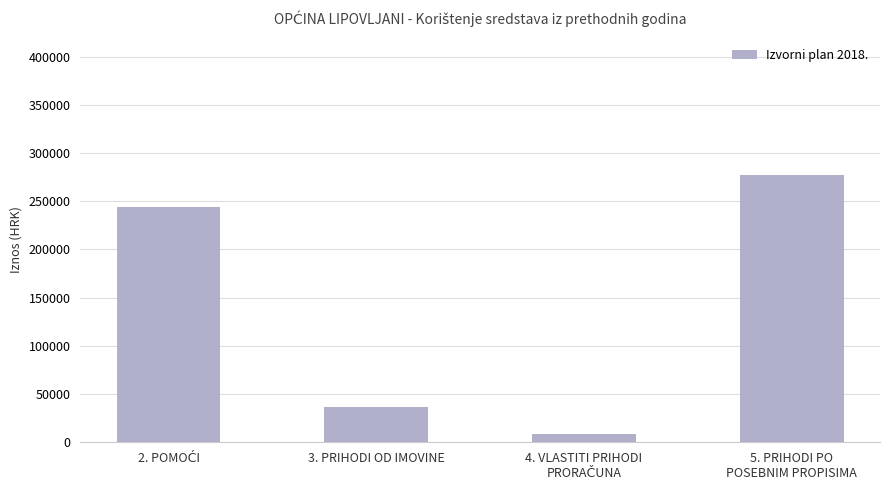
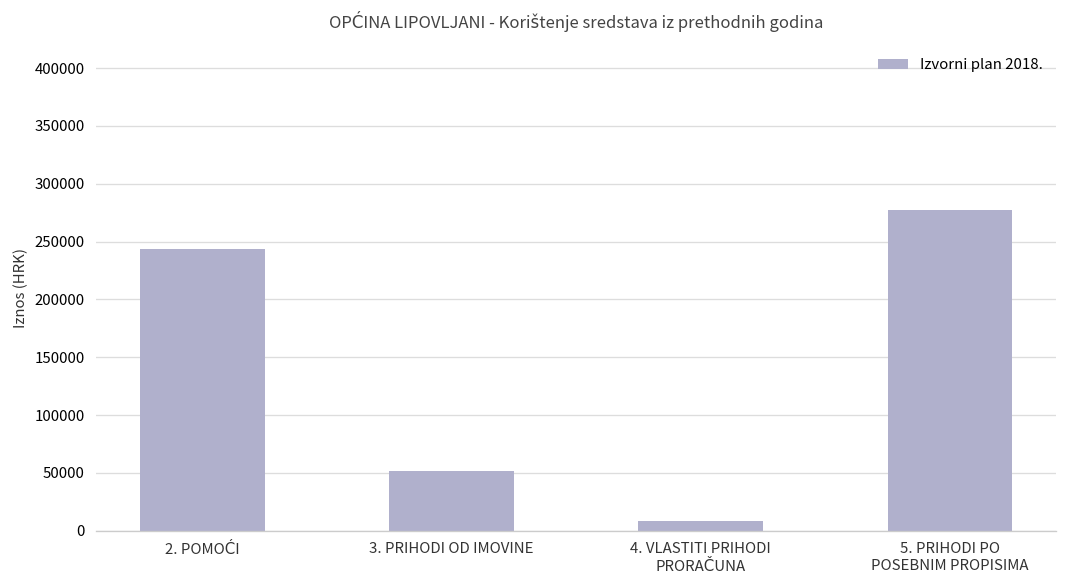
  {
    "2. POMOĆI": 240000,
-   "3. PRIHODI OD IMOVINE": 40000,
+   "3. PRIHODI OD IMOVINE": 50000,
    "4. VLASTITI PRIHODI PRORAČUNA": 10000,
    "5. PRIHODI PO POSEBNIM PROPISIMA": 280000
  }
